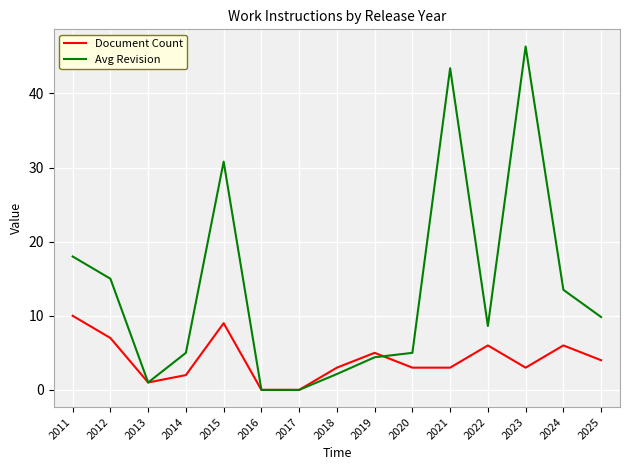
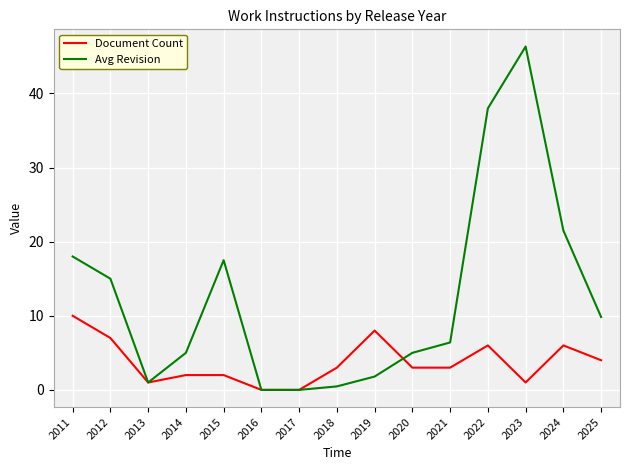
  {
    "Document Count": {
      "2011": 10,
      "2012": 7,
      "2014": 2,
-     "2015": 9,
+     "2015": 2,
      "2018": 3,
-     "2019": 5,
+     "2019": 8,
      "2020": 3,
      "2021": 3,
      "2022": 6,
-     "2023": 3,
+     "2023": 1,
      "2024": 6,
      "2025": 4
    },
    "Avg Revision": {
      "2011": 18,
      "2012": 15,
      "2014": 5,
-     "2015": 31,
-     "2018": 2,
-     "2019": 4,
+     "2015": 18,
+     "2018": 0,
+     "2019": 2,
      "2020": 5,
-     "2021": 43,
-     "2022": 9,
+     "2021": 6,
+     "2022": 38,
      "2023": 46,
-     "2024": 14,
+     "2024": 22,
      "2025": 10
    }
  }
